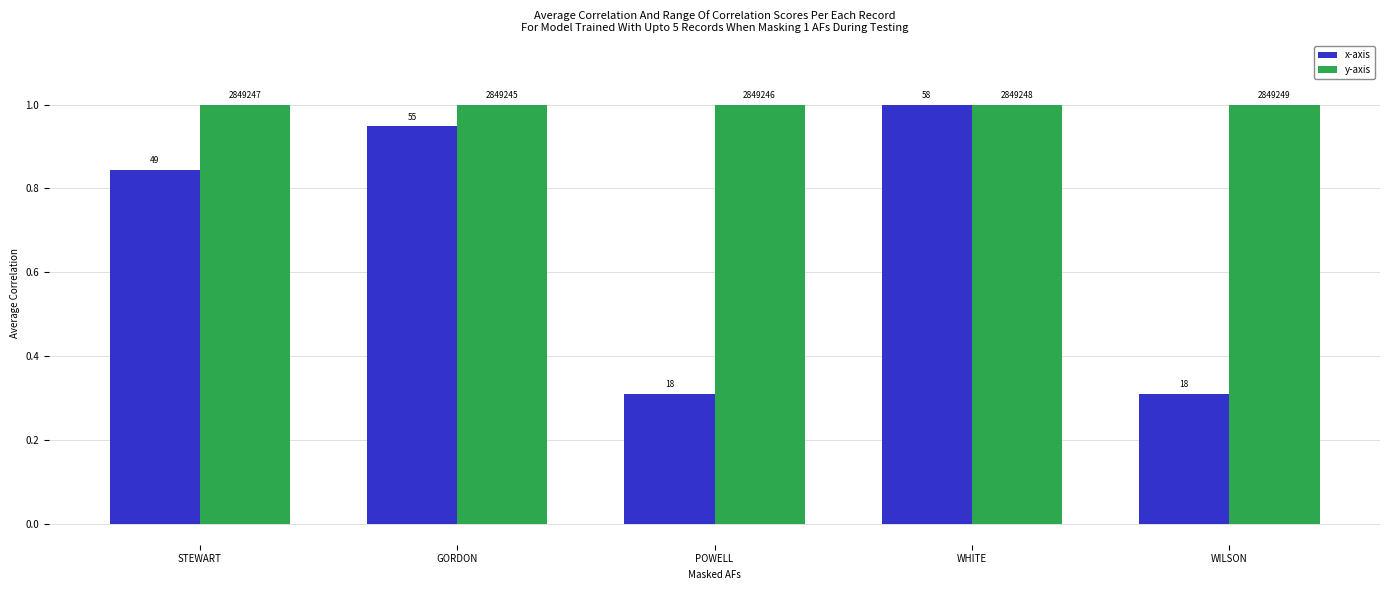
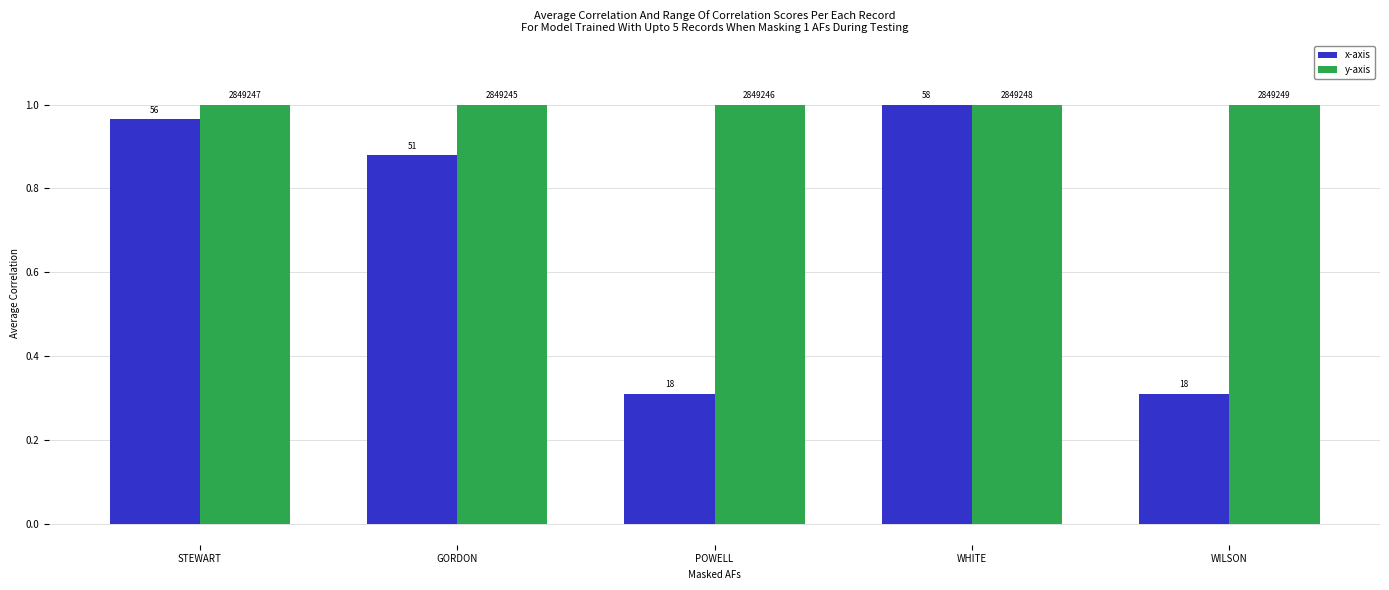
  {
    "x-axis": {
-     "STEWART": 49,
-     "GORDON": 55
+     "STEWART": 56,
+     "GORDON": 51
    }
  }
